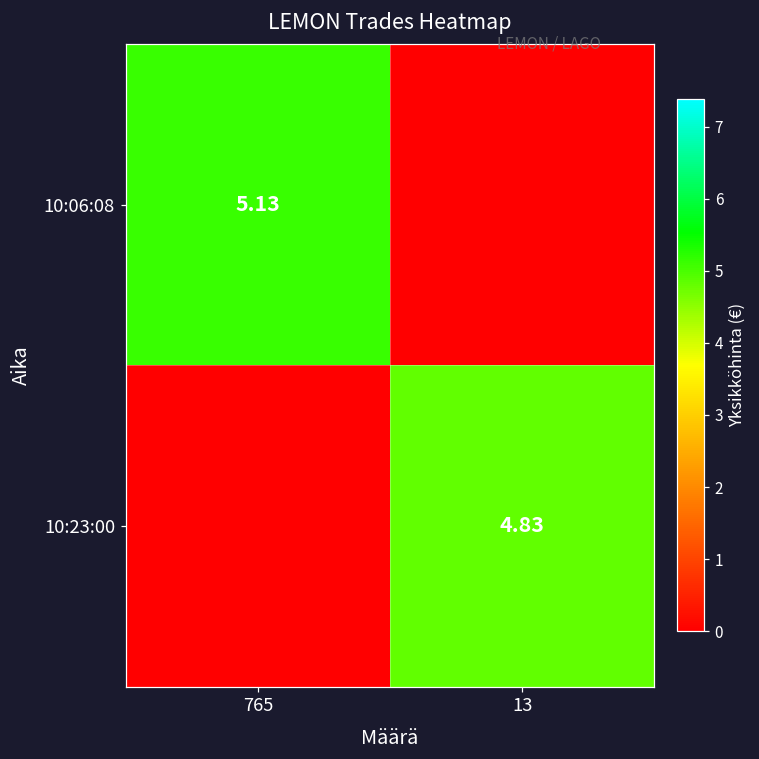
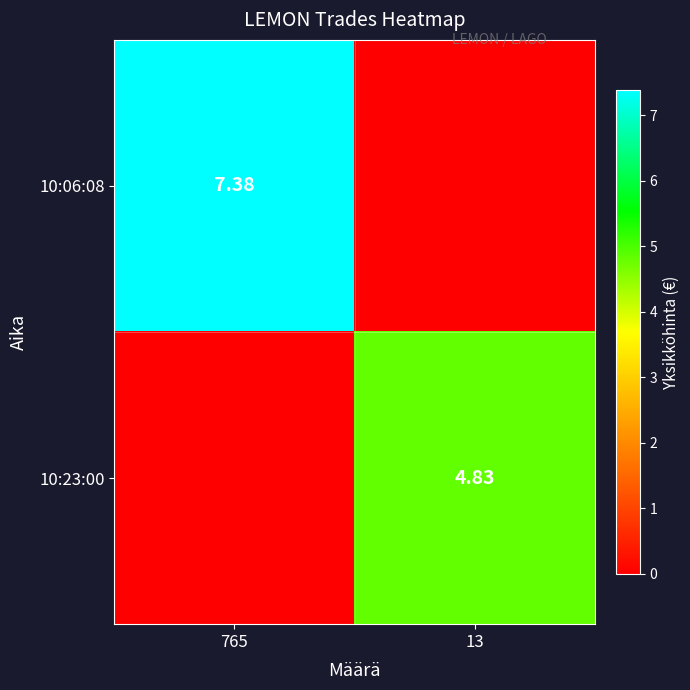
  {
    "10:06:08": {
-     "765": 5.13
+     "765": 7.38
    },
    "10:23:00": {
      "13": 4.83
    }
  }
